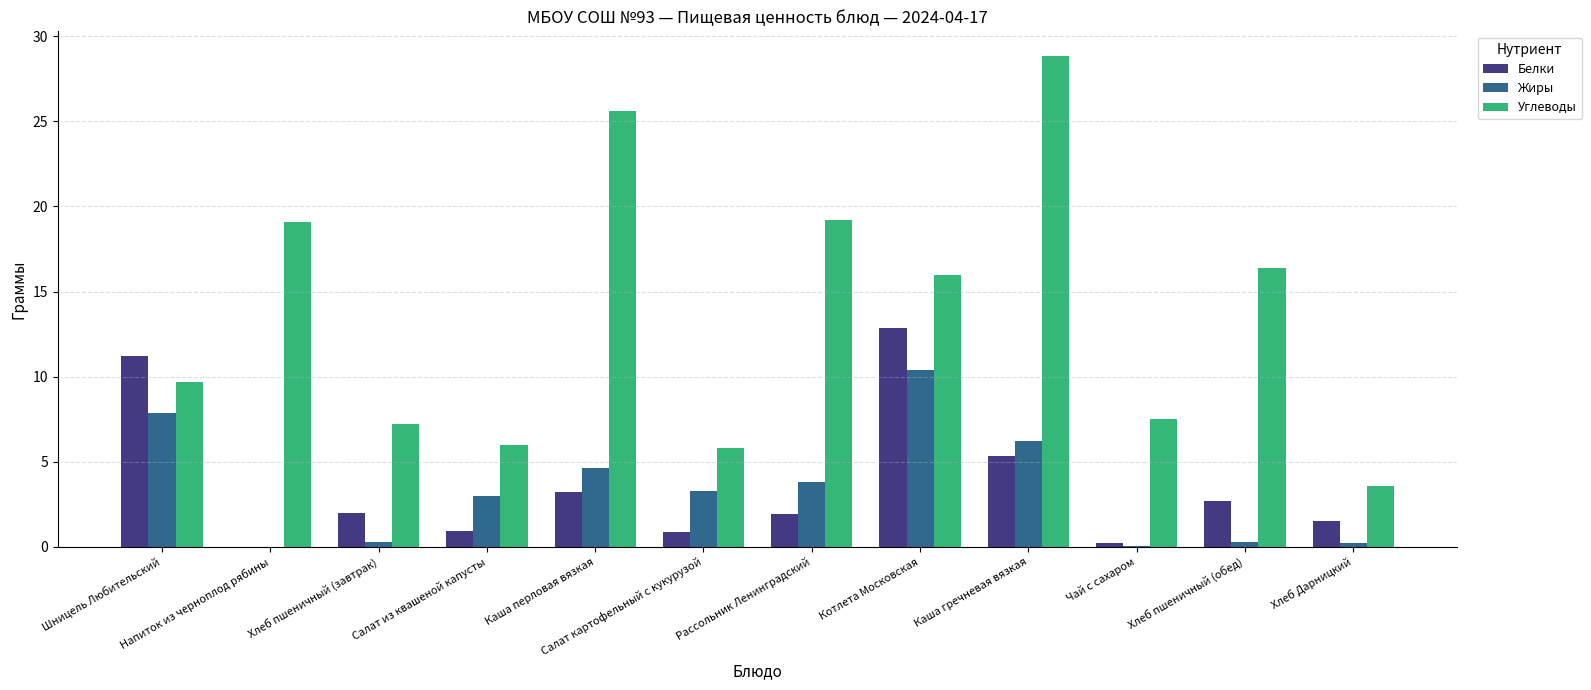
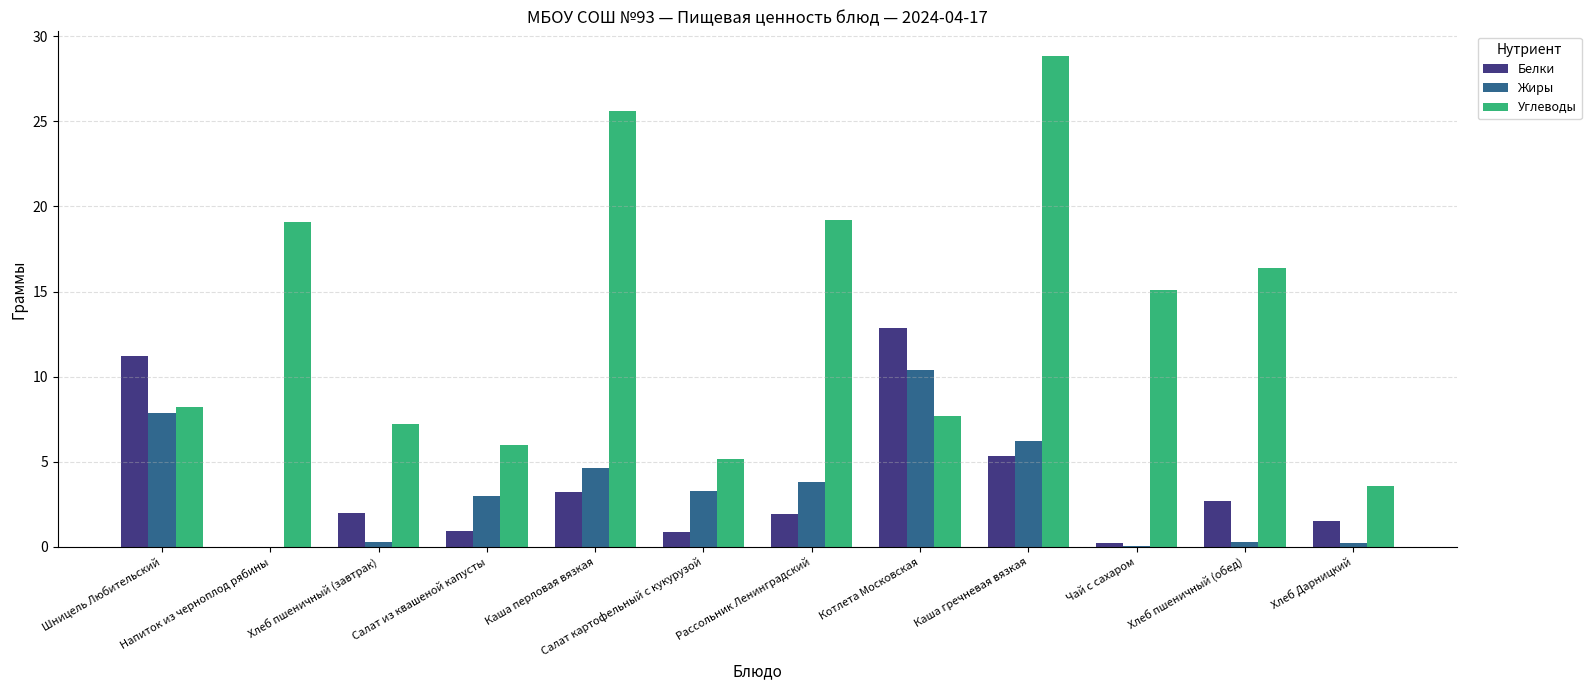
  {
    "Углеводы": {
-     "Шницель Любительский": 9.7,
+     "Шницель Любительский": 8.2,
      "Напиток из черноплод рябины": 19.1,
      "Хлеб пшеничный (завтрак)": 7.2,
      "Салат из квашеной капусты": 6.0,
      "Каша перловая вязкая": 25.6,
-     "Салат картофельный с кукурузой": 5.8,
+     "Салат картофельный с кукурузой": 5.2,
      "Рассольник Ленинградский": 19.2,
-     "Котлета Московская": 16.0,
+     "Котлета Московская": 7.7,
      "Каша гречневая вязкая": 28.9,
-     "Чай с сахаром": 7.5,
+     "Чай с сахаром": 15.1,
      "Хлеб пшеничный (обед)": 16.4,
      "Хлеб Дарницкий": 3.6
    }
  }
